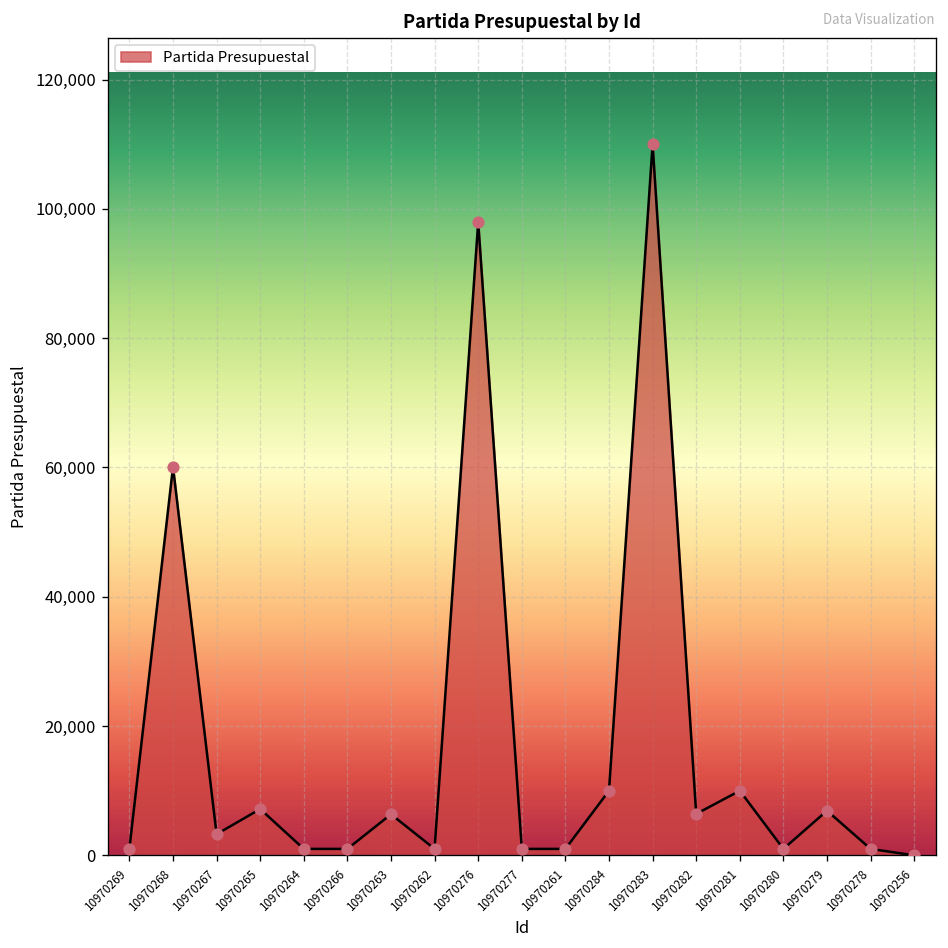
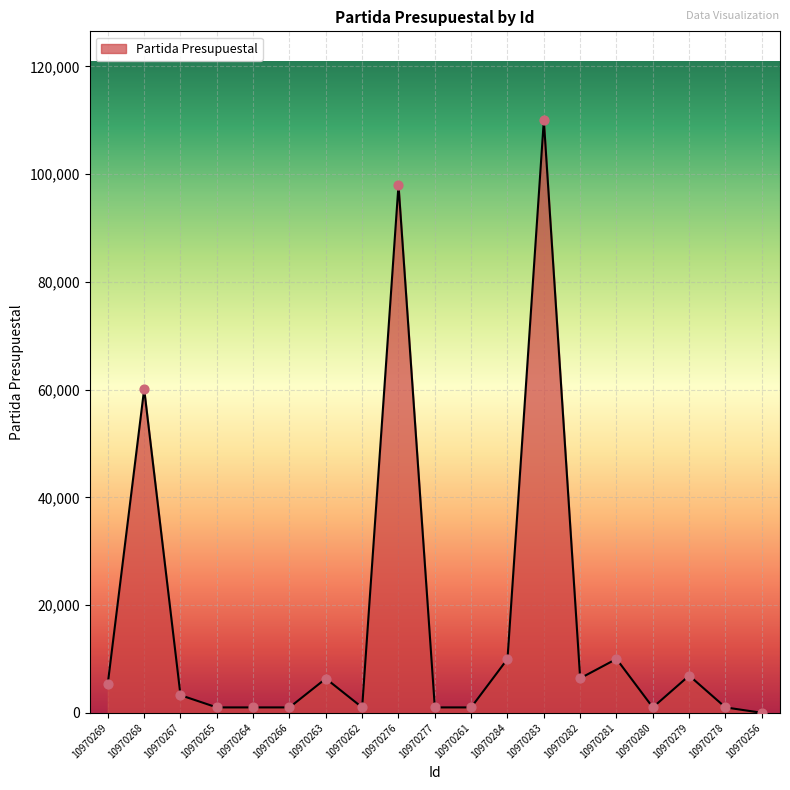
  {
-   "10970269": "1,000",
+   "10970269": "5,000",
    "10970268": "60,000",
    "10970267": "3,000",
-   "10970265": "7,000",
+   "10970265": "1,000",
    "10970264": "1,000",
    "10970266": "1,000",
    "10970263": "6,000",
    "10970262": "1,000",
    "10970276": "98,000",
    "10970277": "1,000",
    "10970261": "1,000",
    "10970284": "10,000",
    "10970283": "110,000",
    "10970282": "6,000",
    "10970281": "10,000",
    "10970280": "1,000",
    "10970279": "7,000",
    "10970278": "1,000",
    "10970256": "0"
  }
